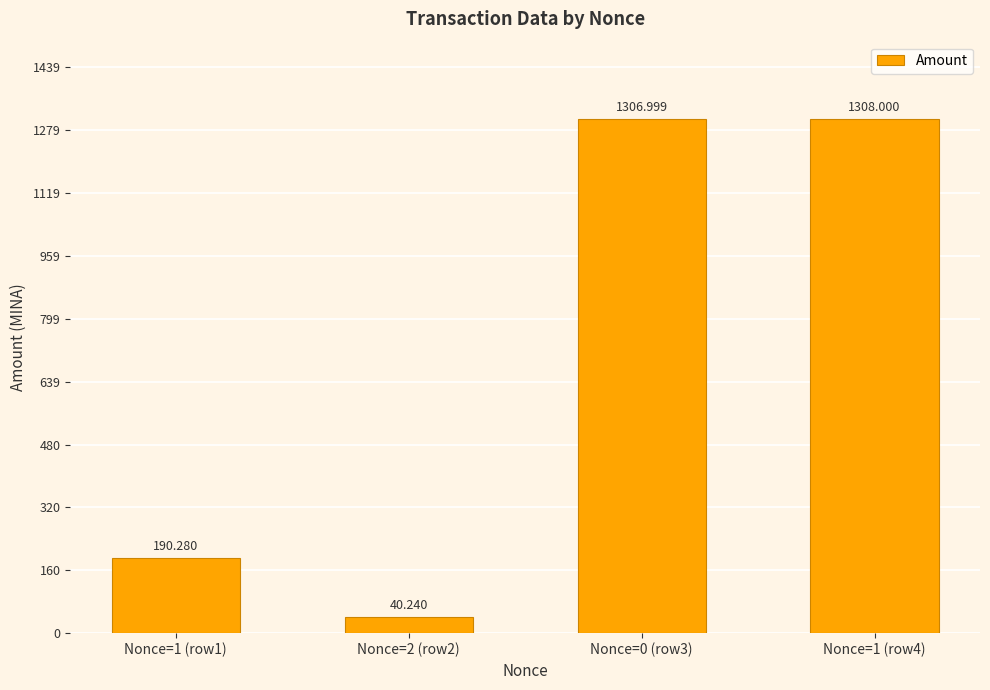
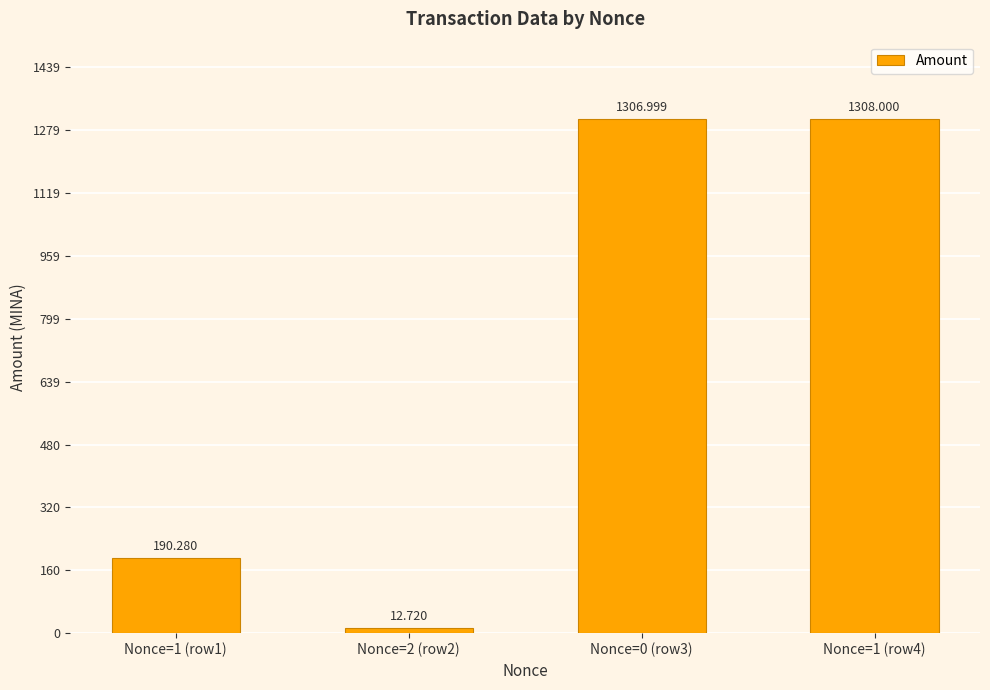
  {
    "Nonce=1 (row1)": 190.280,
-   "Nonce=2 (row2)": 40.240,
+   "Nonce=2 (row2)": 12.720,
    "Nonce=0 (row3)": 1306.999,
    "Nonce=1 (row4)": 1308.000
  }
